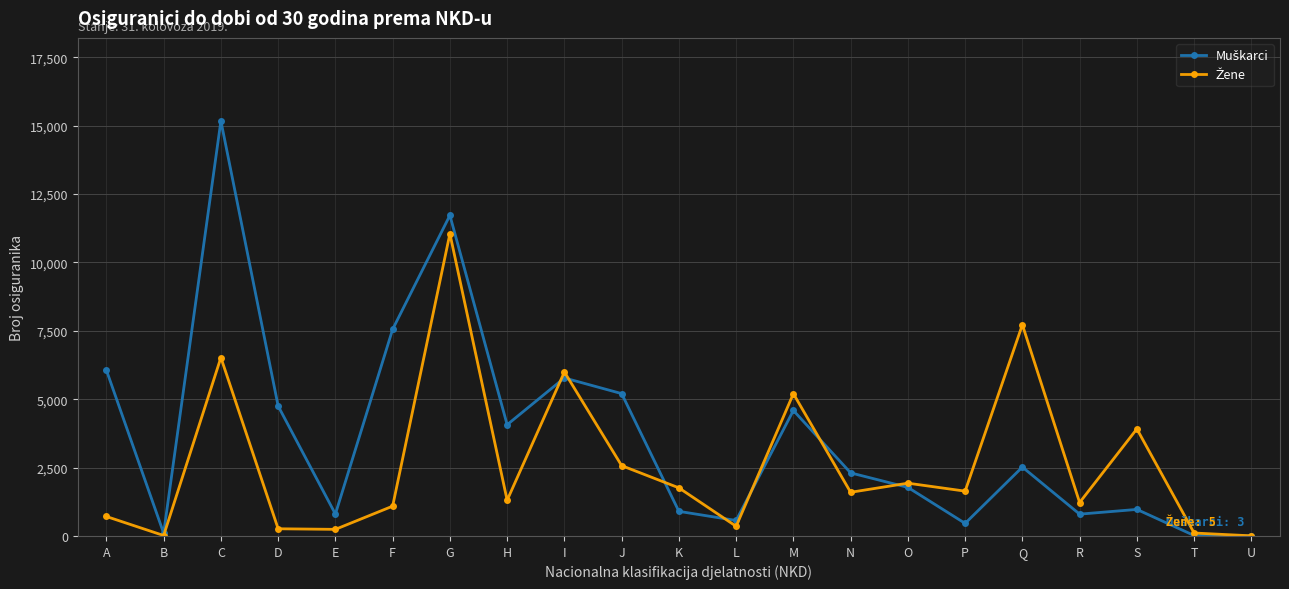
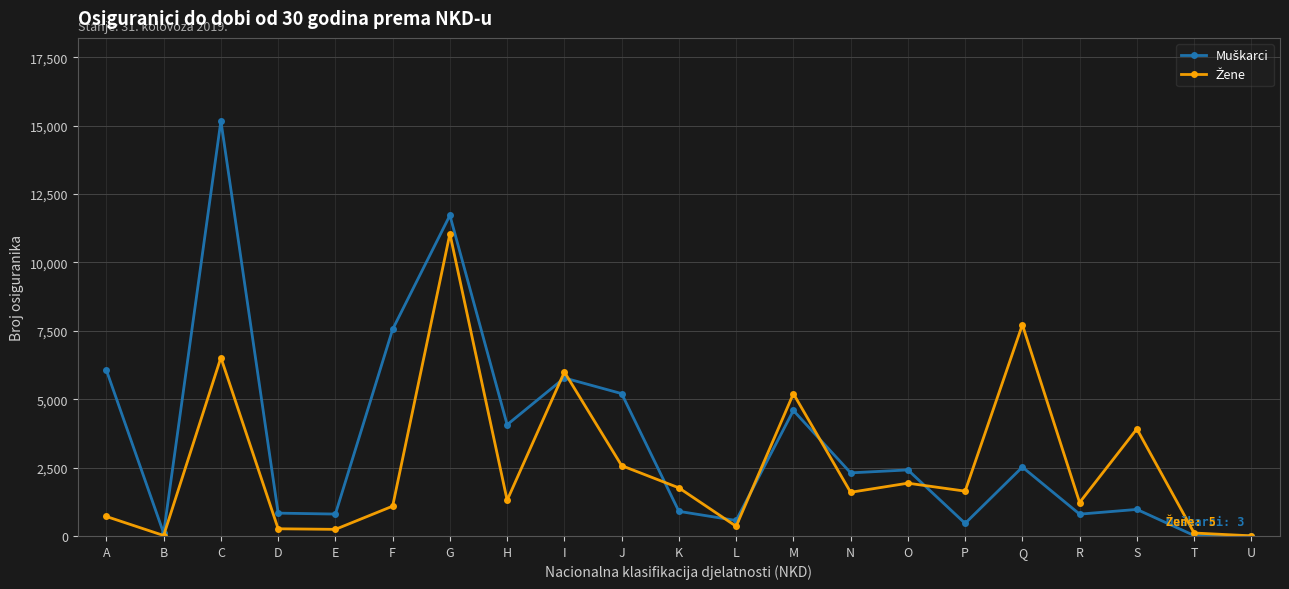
  {
    "Muškarci": {
      "A": "6,100",
      "C": "15,200",
-     "D": "4,800",
+     "D": "800",
      "E": "800",
      "F": "7,600",
      "G": "11,700",
      "H": "4,100",
      "I": "5,800",
      "J": "5,200",
      "K": "900",
      "L": "600",
      "M": "4,600",
      "N": "2,300",
-     "O": "1,800",
+     "O": "2,400",
      "P": "500",
      "Q": "2,500",
      "R": "800",
      "S": "1,000"
    },
    "Žene": {
      "A": "700",
      "C": "6,500",
      "D": "300",
      "E": "200",
      "F": "1,100",
      "G": "11,100",
      "H": "1,300",
      "I": "6,000",
      "J": "2,600",
      "K": "1,800",
      "L": "400",
      "M": "5,200",
      "N": "1,600",
      "O": "1,900",
      "P": "1,600",
      "Q": "7,700",
      "R": "1,200",
      "S": "3,900"
    }
  }
